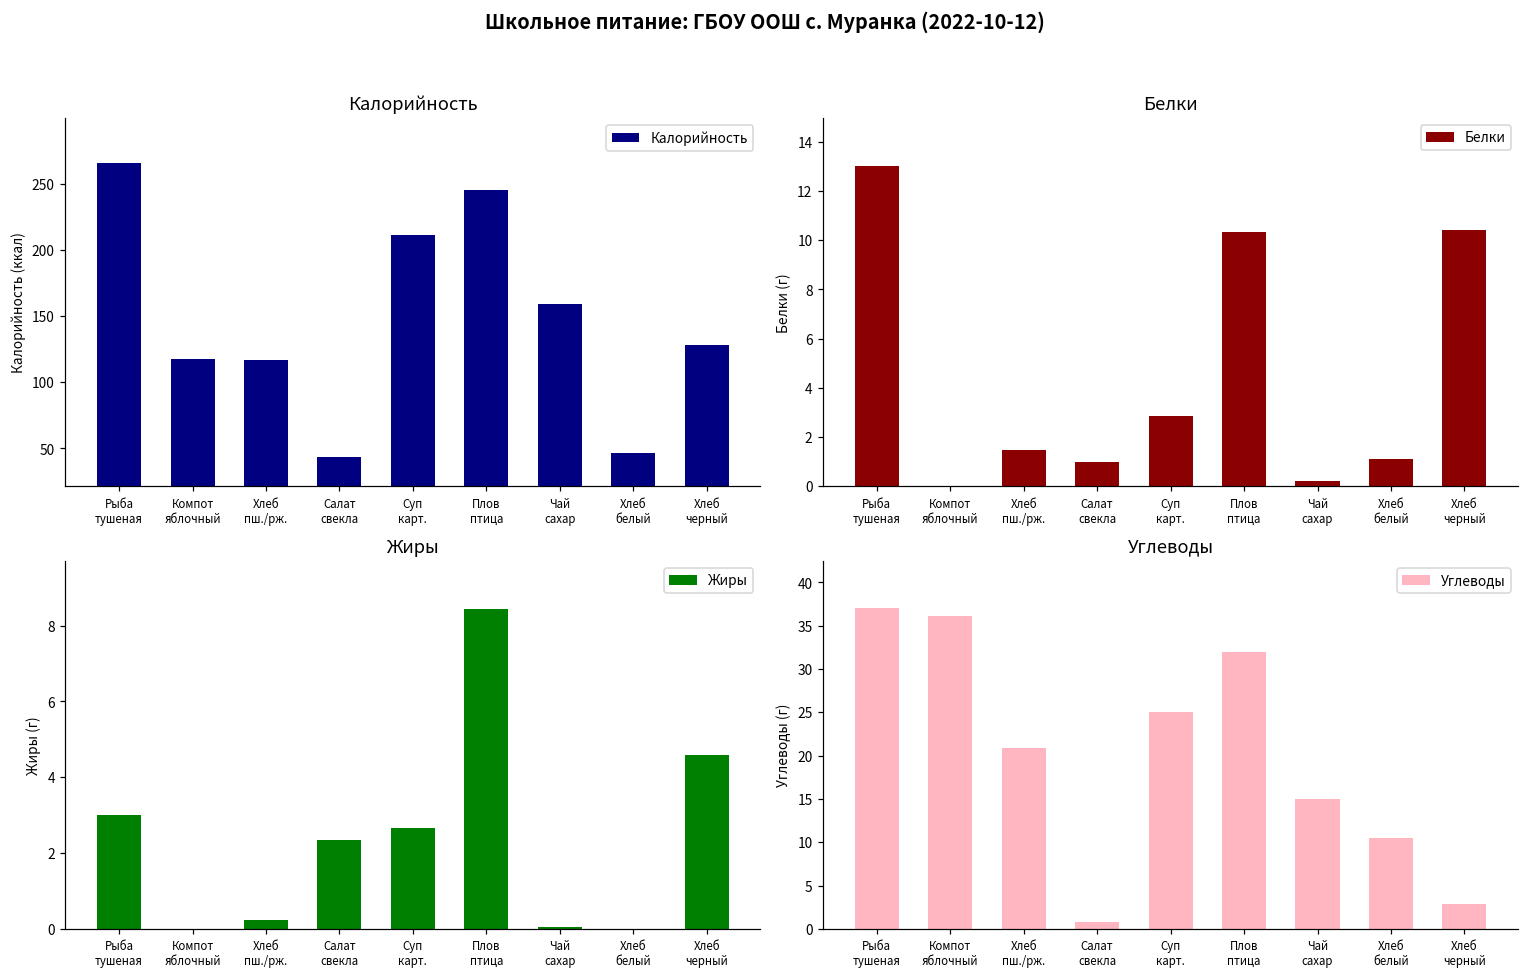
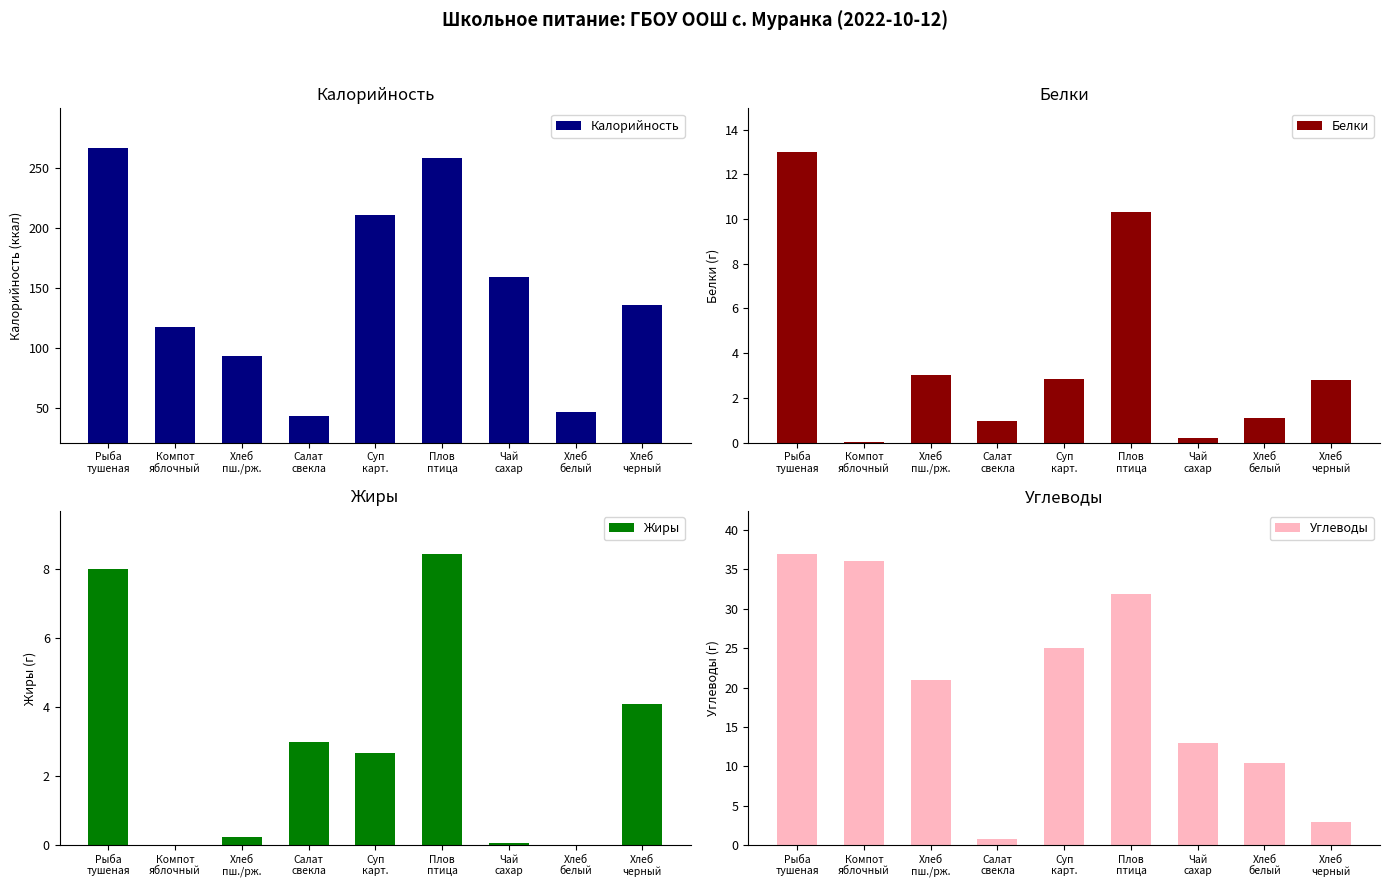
  {
    "Калорийность": {
      "Рыба тушеная": 266,
      "Компот яблочный": 118,
-     "Хлеб пш./рж.": 117,
+     "Хлеб пш./рж.": 93,
      "Салат свекла": 44,
      "Суп карт.": 211,
-     "Плов птица": 245,
+     "Плов птица": 258,
      "Чай сахар": 159,
      "Хлеб белый": 47,
-     "Хлеб черный": 128
+     "Хлеб черный": 136
    },
    "Белки": {
      "Рыба тушеная": 13.0,
-     "Хлеб пш./рж.": 1.5,
+     "Хлеб пш./рж.": 3.0,
      "Салат свекла": 1.0,
      "Суп карт.": 2.8,
      "Плов птица": 10.3,
      "Чай сахар": 0.2,
      "Хлеб белый": 1.1,
-     "Хлеб черный": 10.4
+     "Хлеб черный": 2.8
    },
    "Жиры": {
-     "Рыба тушеная": 3,
+     "Рыба тушеная": 8,
      "Компот яблочный": 0.0,
      "Хлеб пш./рж.": 0.2,
-     "Салат свекла": 2.3,
+     "Салат свекла": 3.0,
      "Суп карт.": 2.7,
      "Плов птица": 8.4,
-     "Хлеб черный": 4.6
+     "Хлеб черный": 4.1
    },
    "Углеводы": {
      "Рыба тушеная": 37,
      "Компот яблочный": 36,
      "Хлеб пш./рж.": 21,
      "Салат свекла": 1,
      "Суп карт.": 25,
      "Плов птица": 32,
-     "Чай сахар": 15,
+     "Чай сахар": 13,
      "Хлеб белый": 10,
      "Хлеб черный": 3
    }
  }
